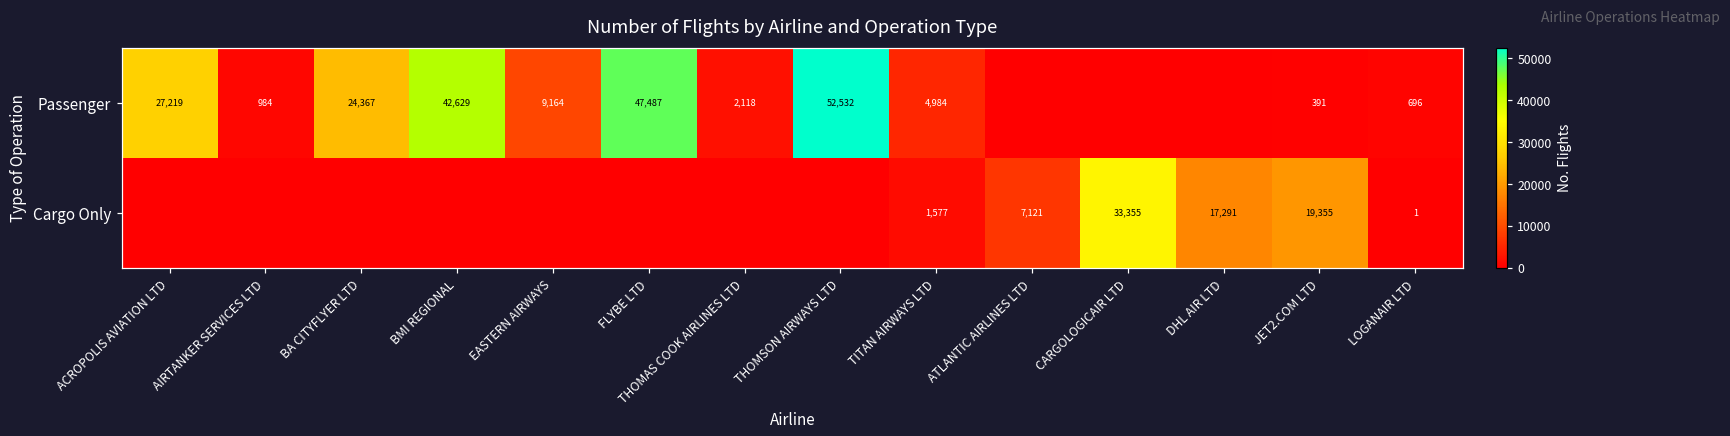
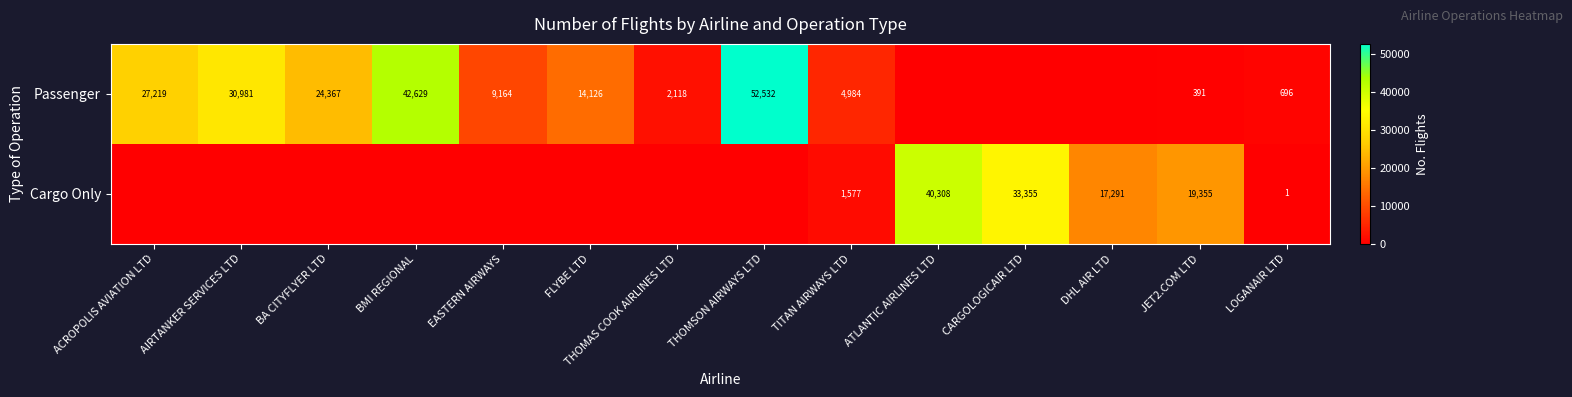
  {
    "Passenger": {
      "ACROPOLIS AVIATION LTD": "27,219",
-     "AIRTANKER SERVICES LTD": "984",
+     "AIRTANKER SERVICES LTD": "30,981",
      "BA CITYFLYER LTD": "24,367",
      "BMI REGIONAL": "42,629",
      "EASTERN AIRWAYS": "9,164",
-     "FLYBE LTD": "47,487",
+     "FLYBE LTD": "14,126",
      "THOMAS COOK AIRLINES LTD": "2,118",
      "THOMSON AIRWAYS LTD": "52,532",
      "TITAN AIRWAYS LTD": "4,984",
      "JET2.COM LTD": "391",
      "LOGANAIR LTD": "696"
    },
    "Cargo Only": {
      "TITAN AIRWAYS LTD": "1,577",
-     "ATLANTIC AIRLINES LTD": "7,121",
+     "ATLANTIC AIRLINES LTD": "40,308",
      "CARGOLOGICAIR LTD": "33,355",
      "DHL AIR LTD": "17,291",
      "JET2.COM LTD": "19,355",
      "LOGANAIR LTD": "1"
    }
  }
